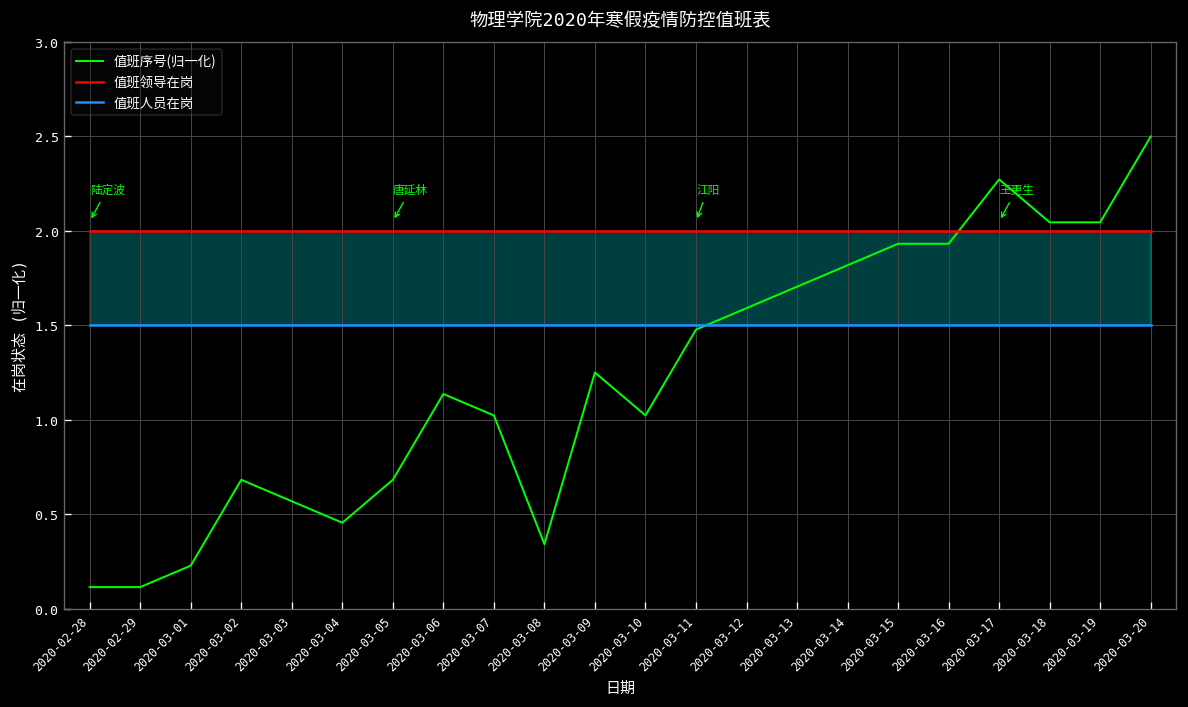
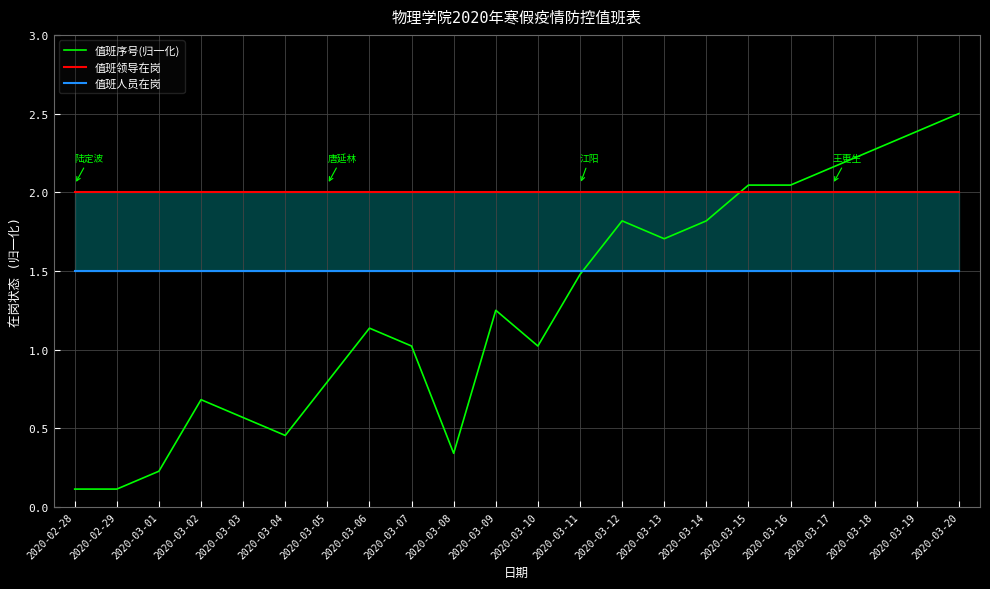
  {
    "值班序号(归一化)": {
      "2020-02-28": 0.11,
      "2020-02-29": 0.11,
      "2020-03-01": 0.23,
      "2020-03-02": 0.68,
      "2020-03-03": 0.57,
      "2020-03-04": 0.45,
-     "2020-03-05": 0.68,
+     "2020-03-05": 0.80,
      "2020-03-06": 1.14,
      "2020-03-07": 1.02,
      "2020-03-08": 0.34,
      "2020-03-09": 1.25,
      "2020-03-10": 1.02,
      "2020-03-11": 1.48,
-     "2020-03-12": 1.59,
+     "2020-03-12": 1.82,
      "2020-03-13": 1.70,
      "2020-03-14": 1.82,
-     "2020-03-15": 1.93,
-     "2020-03-16": 1.93,
-     "2020-03-17": 2.27,
-     "2020-03-18": 2.05,
-     "2020-03-19": 2.05,
+     "2020-03-15": 2.05,
+     "2020-03-16": 2.05,
+     "2020-03-17": 2.16,
+     "2020-03-18": 2.27,
+     "2020-03-19": 2.39,
      "2020-03-20": 2.50
    },
    "值班领导在岗": {
      "2020-02-28": 2.00,
      "2020-02-29": 2.00,
      "2020-03-01": 2.00,
      "2020-03-02": 2.00,
      "2020-03-03": 2.00,
      "2020-03-04": 2.00,
      "2020-03-05": 2.00,
      "2020-03-06": 2.00,
      "2020-03-07": 2.00,
      "2020-03-08": 2.00,
      "2020-03-09": 2.00,
      "2020-03-10": 2.00,
      "2020-03-11": 2.00,
      "2020-03-12": 2.00,
      "2020-03-13": 2.00,
      "2020-03-14": 2.00,
      "2020-03-15": 2.00,
      "2020-03-16": 2.00,
      "2020-03-17": 2.00,
      "2020-03-18": 2.00,
      "2020-03-19": 2.00,
      "2020-03-20": 2.00
    },
    "值班人员在岗": {
      "2020-02-28": 1.50,
      "2020-02-29": 1.50,
      "2020-03-01": 1.50,
      "2020-03-02": 1.50,
      "2020-03-03": 1.50,
      "2020-03-04": 1.50,
      "2020-03-05": 1.50,
      "2020-03-06": 1.50,
      "2020-03-07": 1.50,
      "2020-03-08": 1.50,
      "2020-03-09": 1.50,
      "2020-03-10": 1.50,
      "2020-03-11": 1.50,
      "2020-03-12": 1.50,
      "2020-03-13": 1.50,
      "2020-03-14": 1.50,
      "2020-03-15": 1.50,
      "2020-03-16": 1.50,
      "2020-03-17": 1.50,
      "2020-03-18": 1.50,
      "2020-03-19": 1.50,
      "2020-03-20": 1.50
    }
  }
